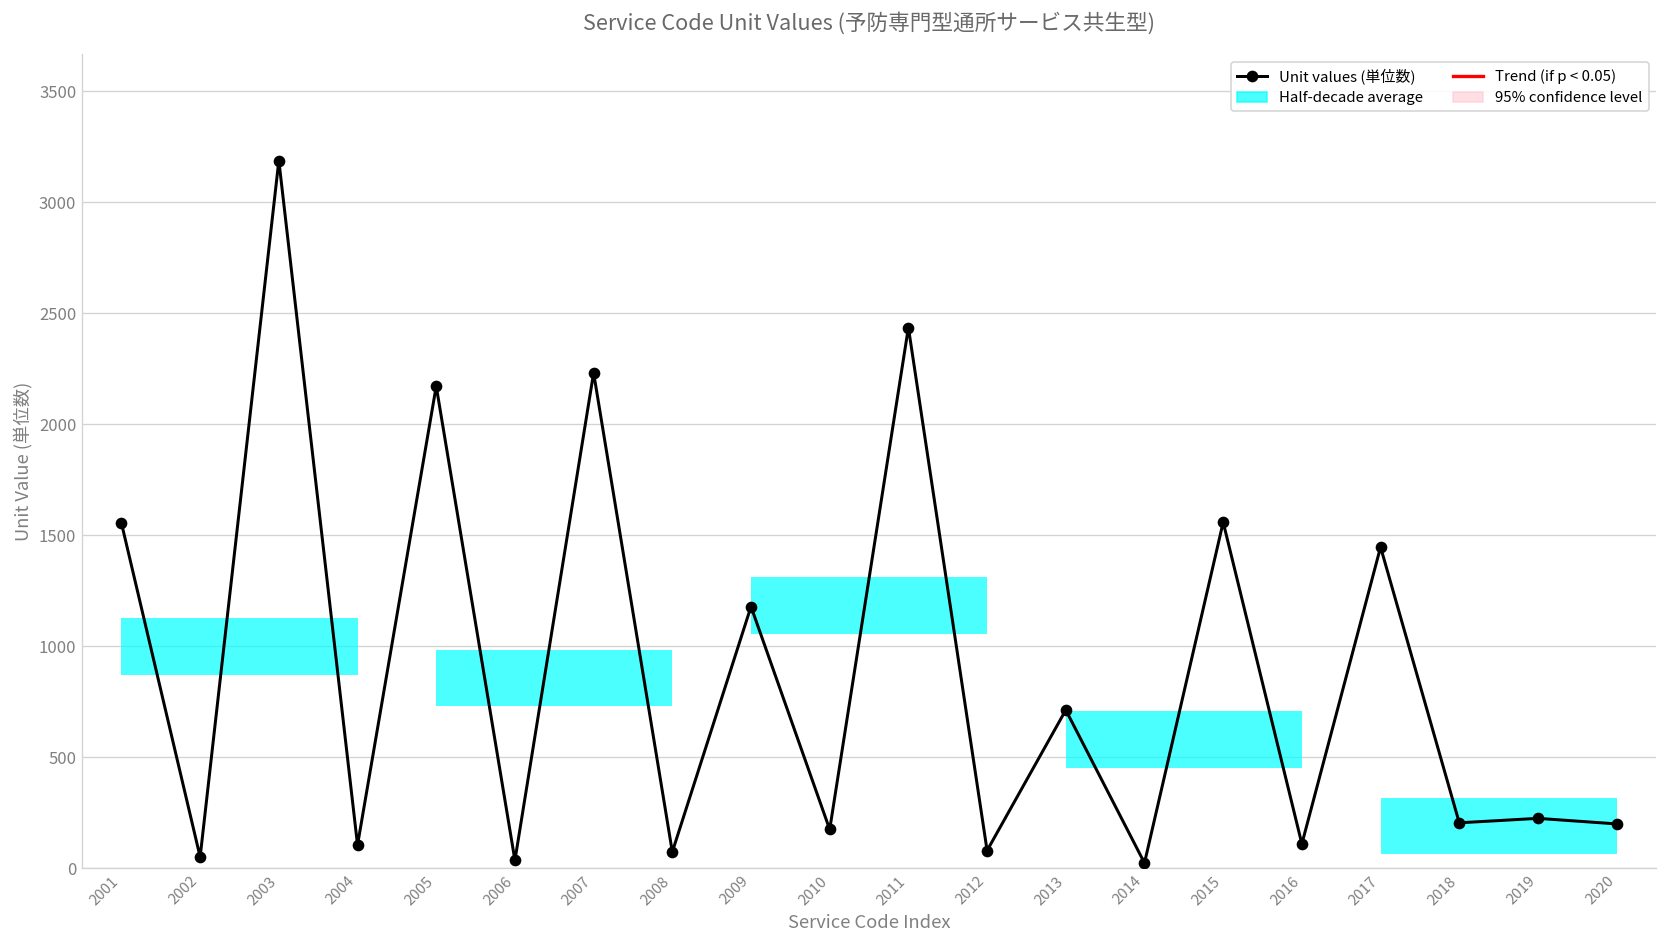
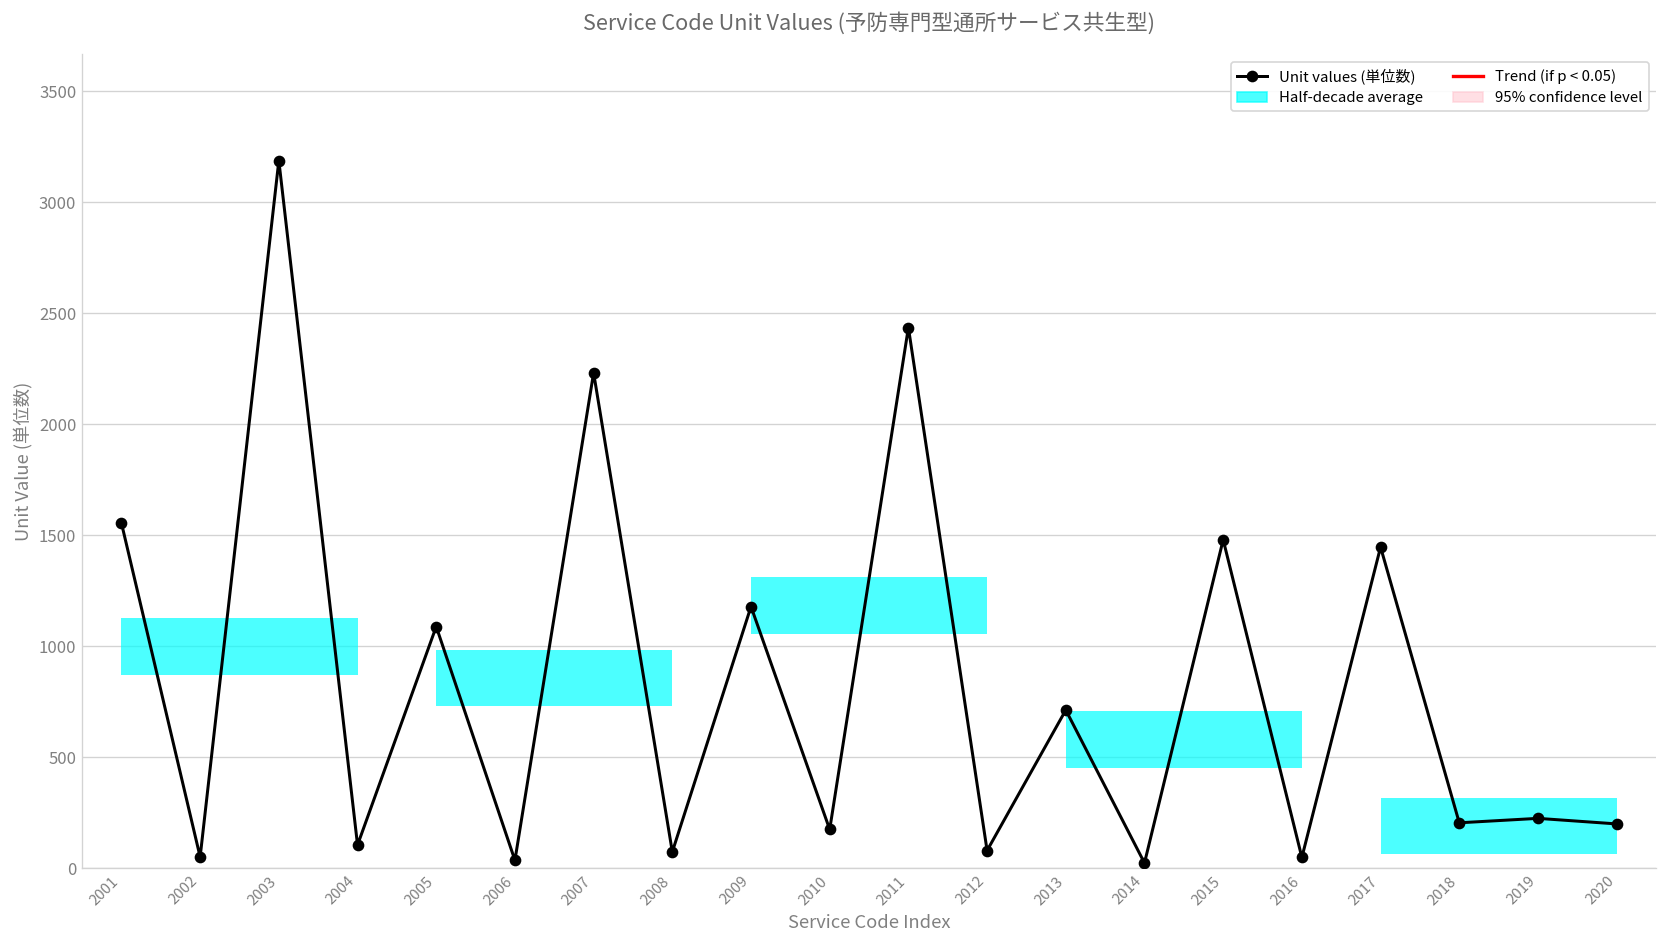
  {
    "Unit values (単位数)": {
      "2001": 1560,
      "2002": 50,
      "2003": 3190,
      "2004": 110,
-     "2005": 2170,
+     "2005": 1090,
      "2006": 40,
      "2007": 2230,
      "2008": 70,
      "2009": 1180,
      "2010": 180,
      "2011": 2440,
      "2012": 80,
      "2014": 20,
-     "2015": 1560,
-     "2016": 110,
+     "2015": 1480,
+     "2016": 50,
      "2017": 1450,
      "2018": 210,
      "2019": 230,
      "2020": 200
    }
  }
